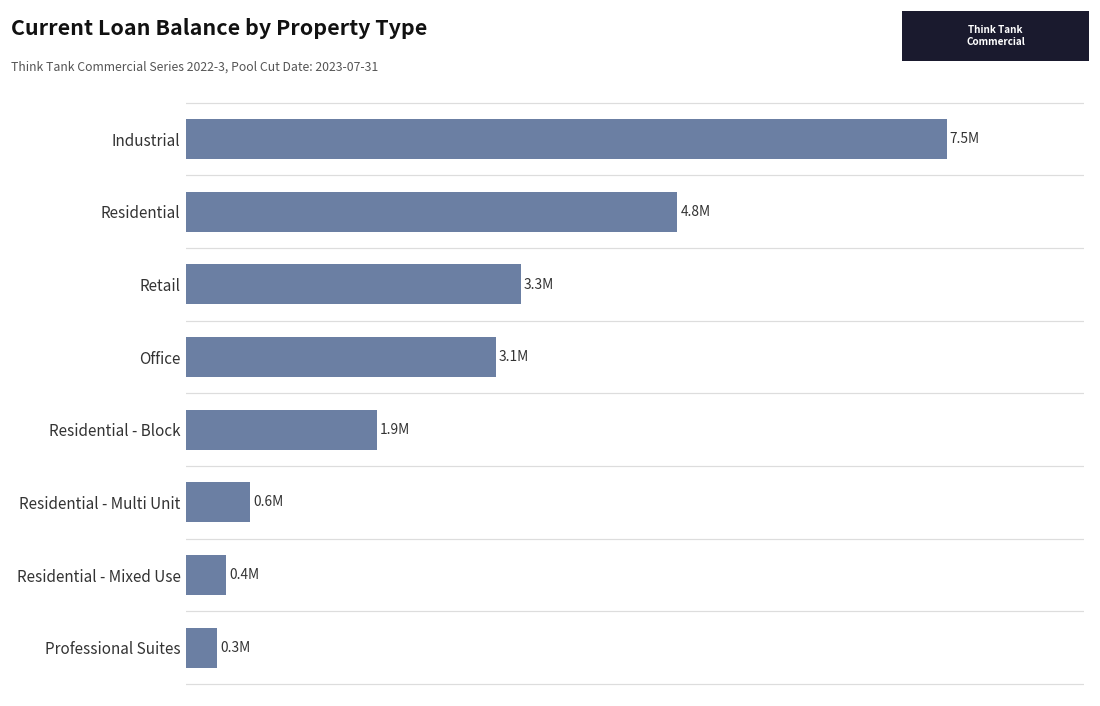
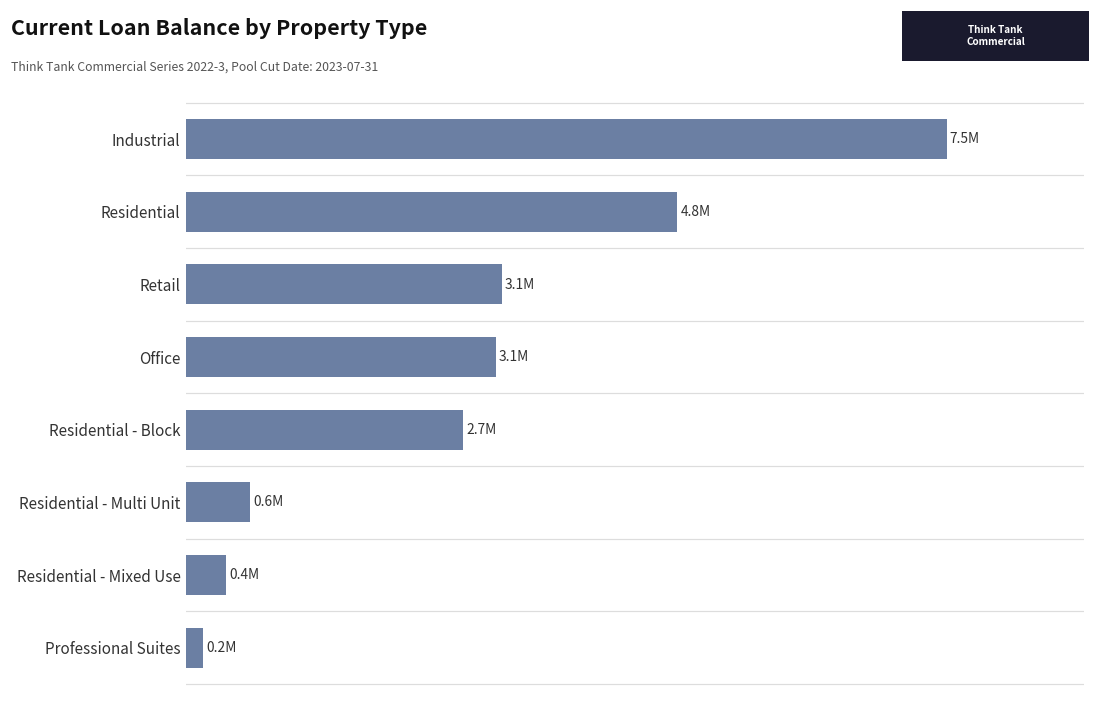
  {
    "Industrial": "7.5M",
    "Residential": "4.8M",
-   "Retail": "3.3M",
+   "Retail": "3.1M",
    "Office": "3.1M",
-   "Residential - Block": "1.9M",
+   "Residential - Block": "2.7M",
    "Residential - Multi Unit": "0.6M",
    "Residential - Mixed Use": "0.4M",
-   "Professional Suites": "0.3M"
+   "Professional Suites": "0.2M"
  }
